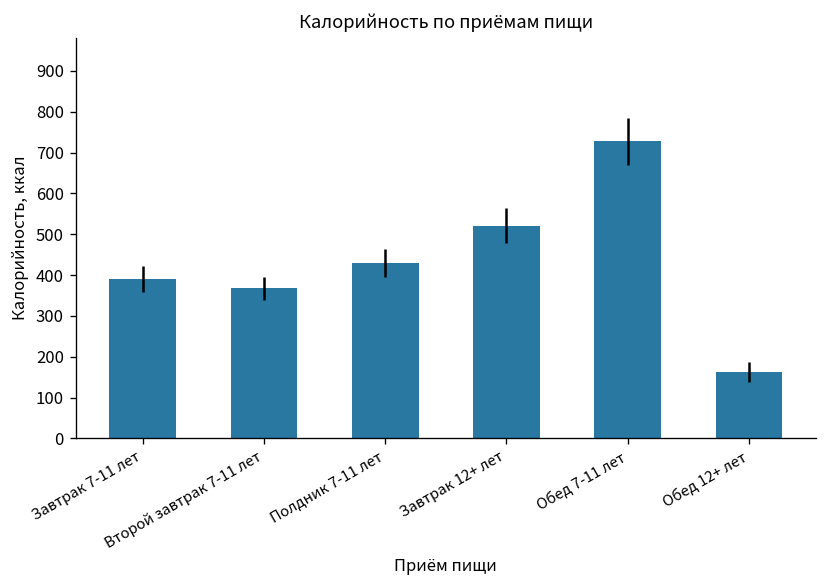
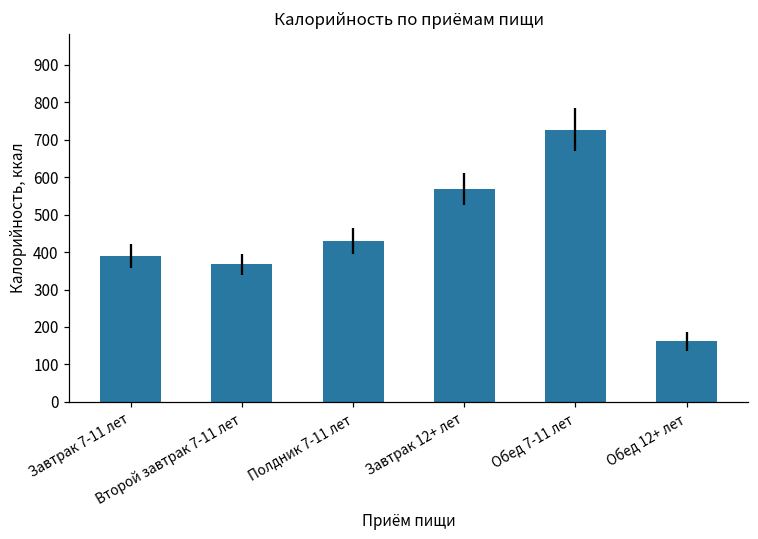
  {
    "Завтрак 7-11 лет": 390,
    "Второй завтрак 7-11 лет": 370,
    "Полдник 7-11 лет": 430,
-   "Завтрак 12+ лет": 520,
+   "Завтрак 12+ лет": 570,
    "Обед 7-11 лет": 730,
    "Обед 12+ лет": 160
  }
